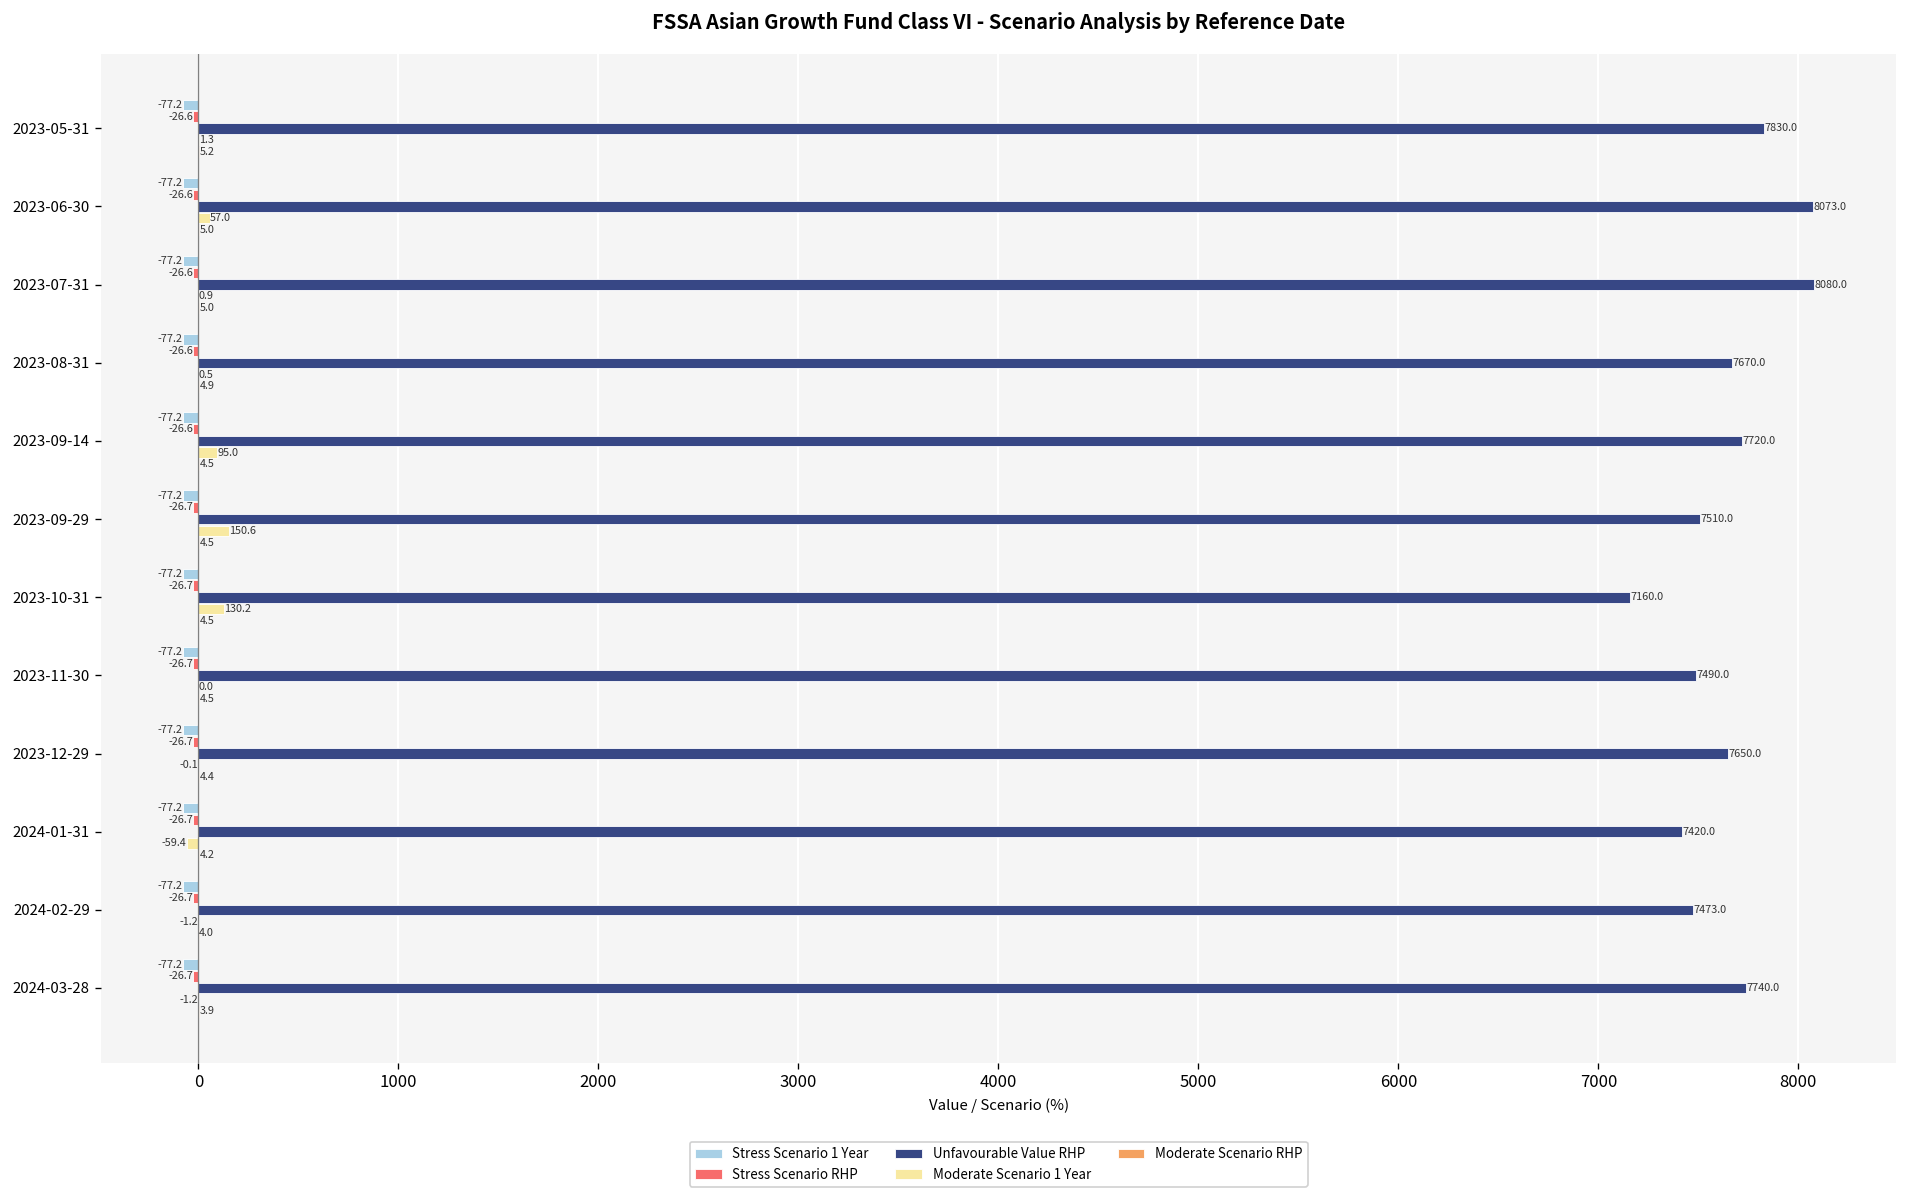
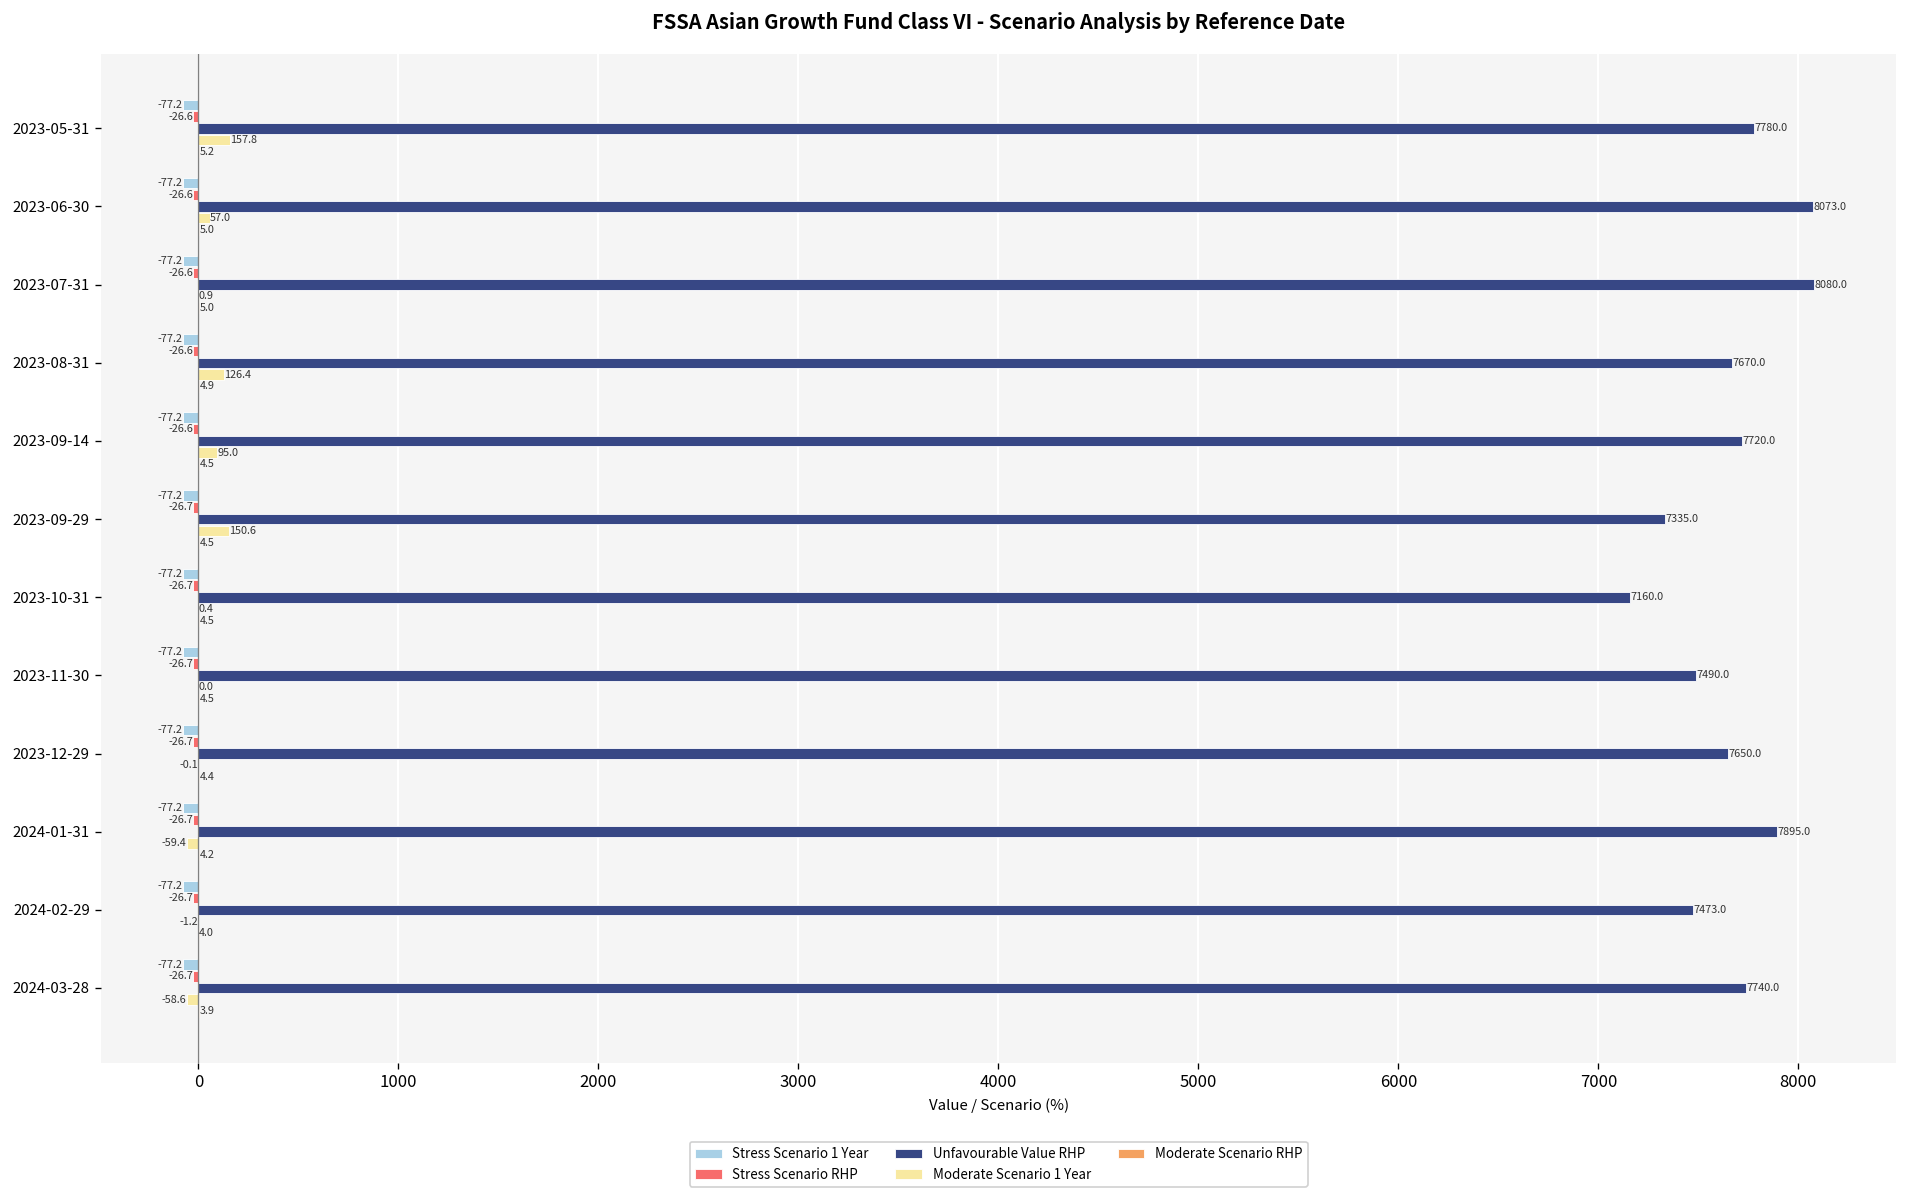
  {
    "Stress Scenario 1 Year": {
      "2023-05-31": -77.2,
      "2023-06-30": -77.2,
      "2023-07-31": -77.2,
      "2023-08-31": -77.2,
      "2023-09-14": -77.2,
      "2023-09-29": -77.2,
      "2023-10-31": -77.2,
      "2023-11-30": -77.2,
      "2023-12-29": -77.2,
      "2024-01-31": -77.2,
      "2024-02-29": -77.2,
      "2024-03-28": -77.2
    },
    "Unfavourable Value RHP": {
-     "2023-05-31": 7830.0,
+     "2023-05-31": 7780.0,
      "2023-06-30": 8073.0,
      "2023-07-31": 8080.0,
      "2023-08-31": 7670.0,
      "2023-09-14": 7720.0,
-     "2023-09-29": 7510.0,
+     "2023-09-29": 7335.0,
      "2023-10-31": 7160.0,
      "2023-11-30": 7490.0,
      "2023-12-29": 7650.0,
-     "2024-01-31": 7420.0,
+     "2024-01-31": 7895.0,
      "2024-02-29": 7473.0,
      "2024-03-28": 7740.0
    },
    "Moderate Scenario 1 Year": {
-     "2023-05-31": 1.3,
+     "2023-05-31": 157.8,
      "2023-06-30": 57.0,
      "2023-07-31": 0.9,
-     "2023-08-31": 0.5,
+     "2023-08-31": 126.4,
      "2023-09-14": 95.0,
      "2023-09-29": 150.6,
-     "2023-10-31": 130.2,
+     "2023-10-31": 0.4,
      "2023-11-30": 0.0,
      "2023-12-29": -0.1,
      "2024-01-31": -59.4,
      "2024-02-29": -1.2,
-     "2024-03-28": -1.2
+     "2024-03-28": -58.6
    }
  }
